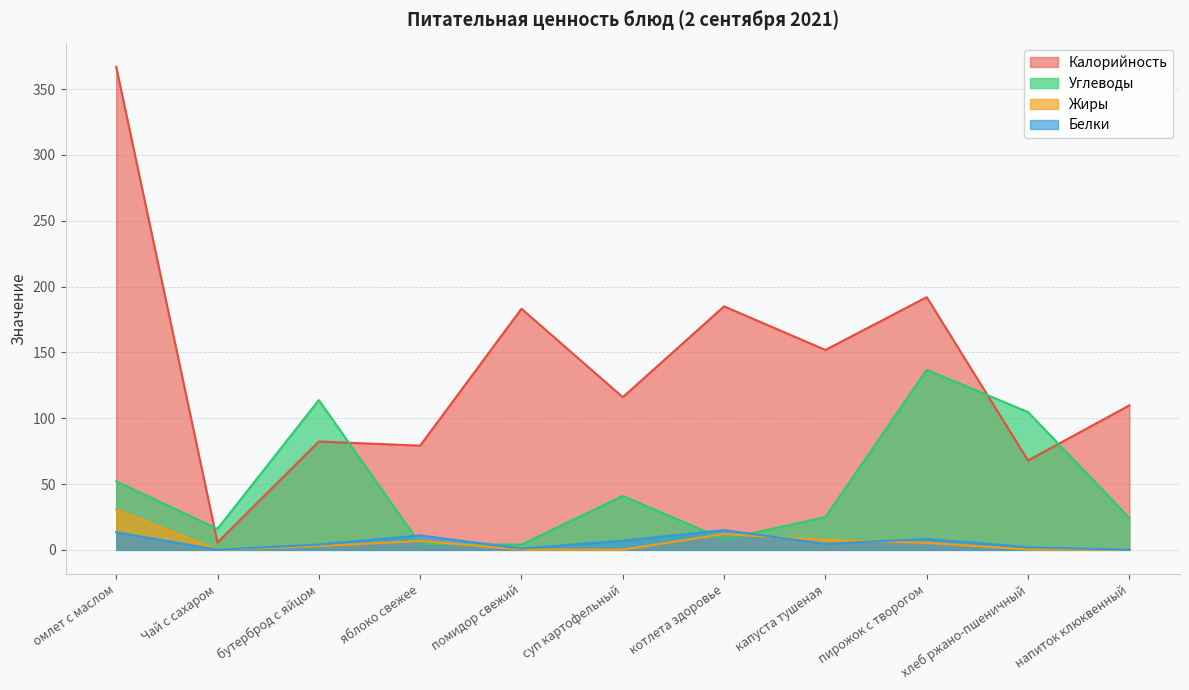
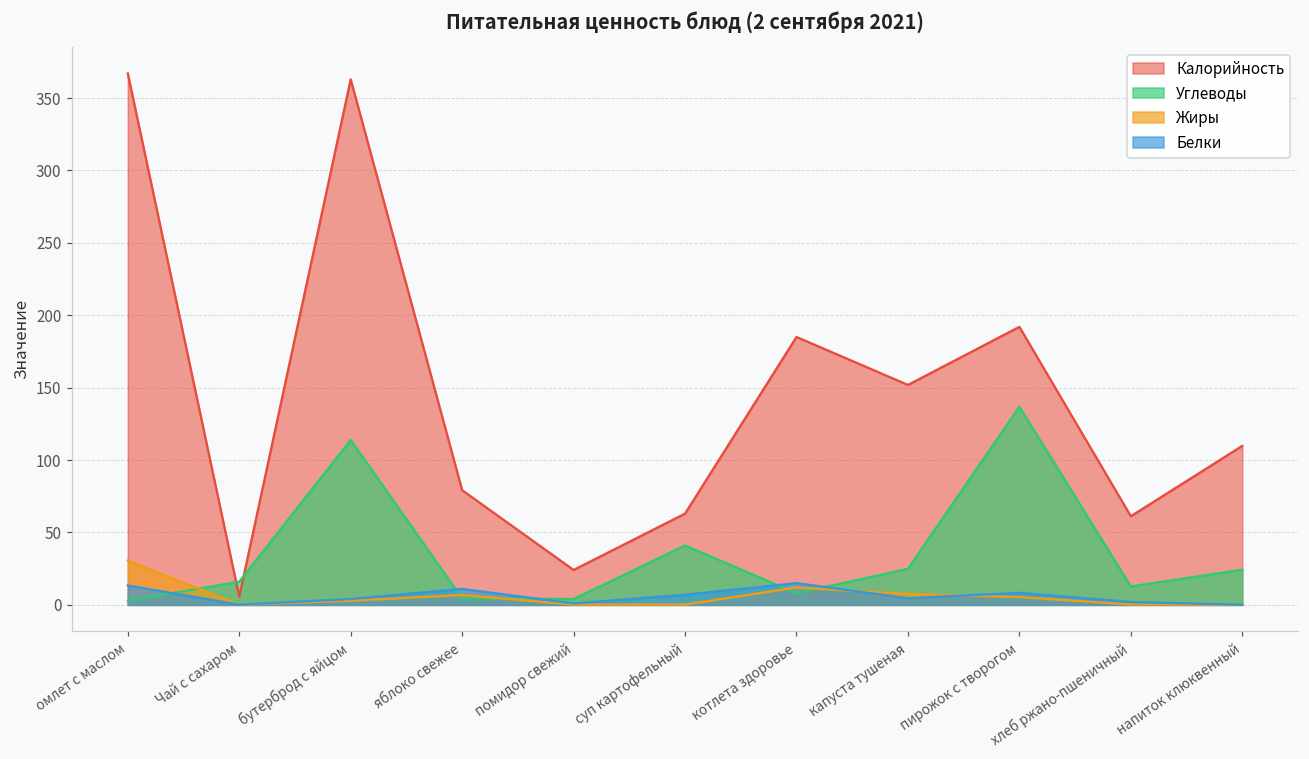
  {
    "Калорийность": {
      "омлет с маслом": 367,
      "Чай с сахаром": 6,
-     "бутерброд с яйцом": 82,
+     "бутерброд с яйцом": 363,
      "яблоко свежее": 79,
-     "помидор свежий": 183,
-     "суп картофельный": 116,
+     "помидор свежий": 24,
+     "суп картофельный": 63,
      "котлета здоровье": 185,
      "капуста тушеная": 152,
      "пирожок с творогом": 192,
-     "хлеб ржано-пшеничный": 68,
+     "хлеб ржано-пшеничный": 61,
      "напиток клюквенный": 110
    },
    "Углеводы": {
-     "омлет с маслом": 52,
+     "омлет с маслом": 3,
      "Чай с сахаром": 16,
      "бутерброд с яйцом": 114,
      "яблоко свежее": 5,
      "помидор свежий": 4,
      "суп картофельный": 41,
      "котлета здоровье": 8,
      "капуста тушеная": 25,
      "пирожок с творогом": 137,
-     "хлеб ржано-пшеничный": 105,
+     "хлеб ржано-пшеничный": 13,
      "напиток клюквенный": 24
    },
    "Жиры": {
      "омлет с маслом": 31,
      "яблоко свежее": 7,
      "суп картофельный": 0,
      "котлета здоровье": 12,
      "капуста тушеная": 8,
      "пирожок с творогом": 5
    },
    "Белки": {
      "омлет с маслом": 13,
      "яблоко свежее": 11,
      "суп картофельный": 7,
      "котлета здоровье": 15,
      "капуста тушеная": 5,
      "пирожок с творогом": 8
    }
  }
